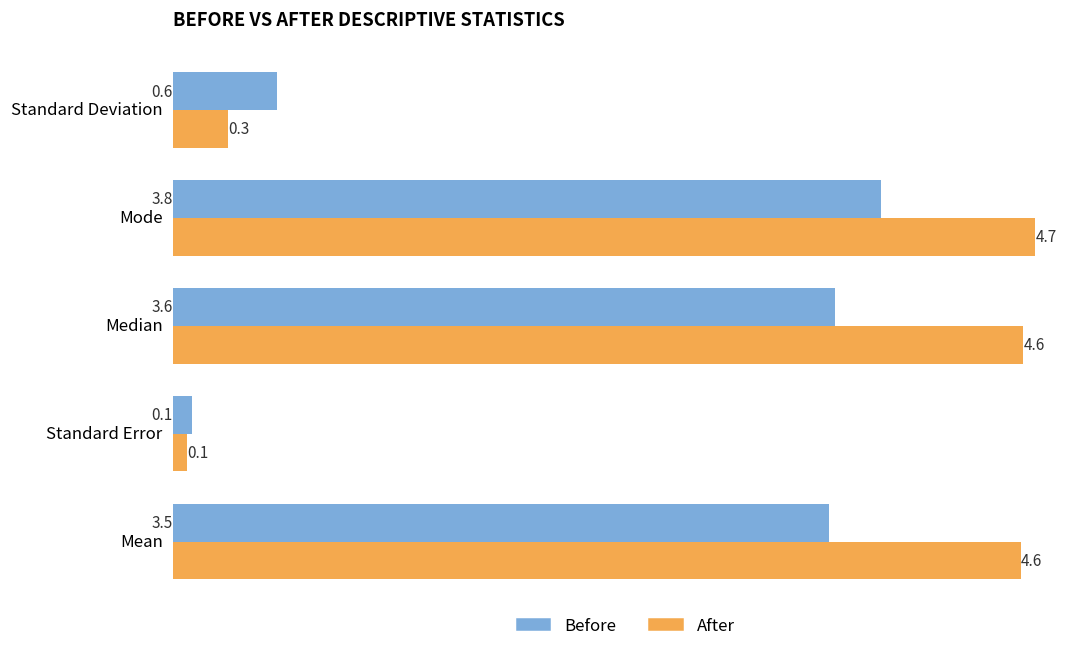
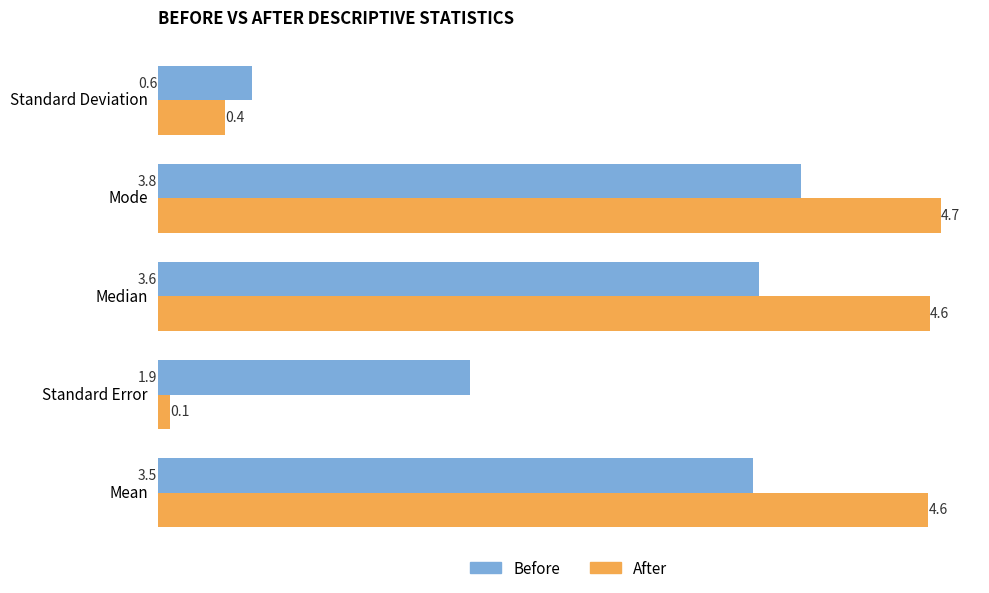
  {
    "Before": {
-     "Standard Error": 0.1
+     "Standard Error": 1.9
    },
    "After": {
-     "Standard Deviation": 0.3,
+     "Standard Deviation": 0.4,
      "Mode": 4.7,
      "Median": 4.6,
      "Standard Error": 0.1,
      "Mean": 4.6
    }
  }
